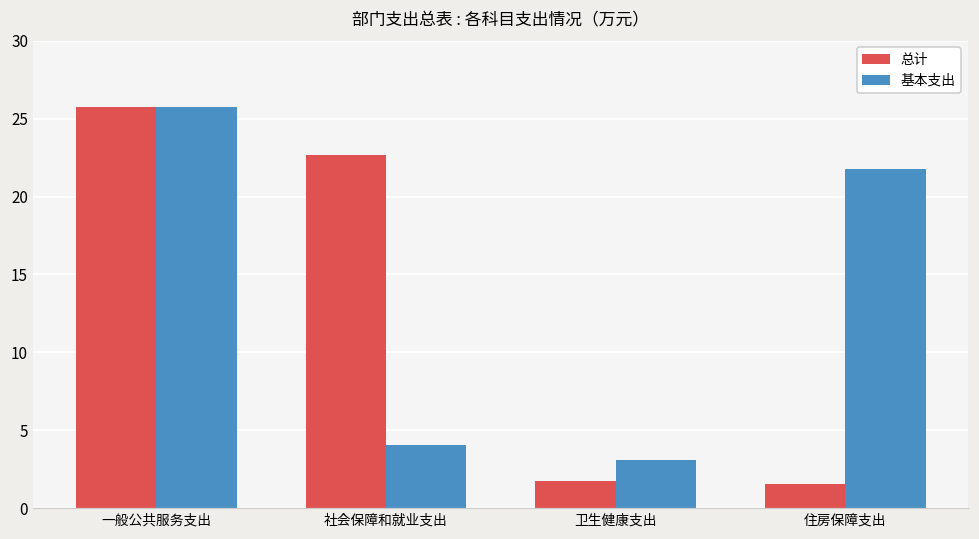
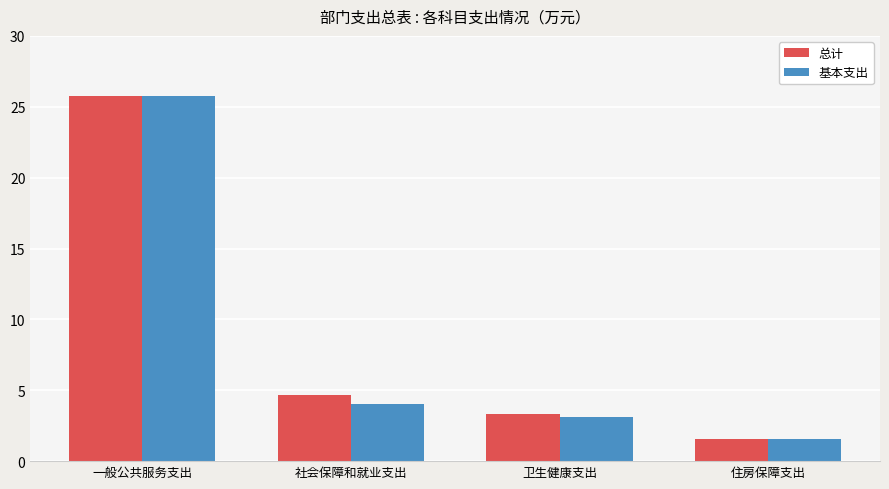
  {
    "总计": {
      "一般公共服务支出": 25.8,
-     "社会保障和就业支出": 22.7,
-     "卫生健康支出": 1.7,
+     "社会保障和就业支出": 4.7,
+     "卫生健康支出": 3.3,
      "住房保障支出": 1.6
    },
    "基本支出": {
      "一般公共服务支出": 25.8,
      "社会保障和就业支出": 4.1,
      "卫生健康支出": 3.1,
-     "住房保障支出": 21.8
+     "住房保障支出": 1.6
    }
  }
